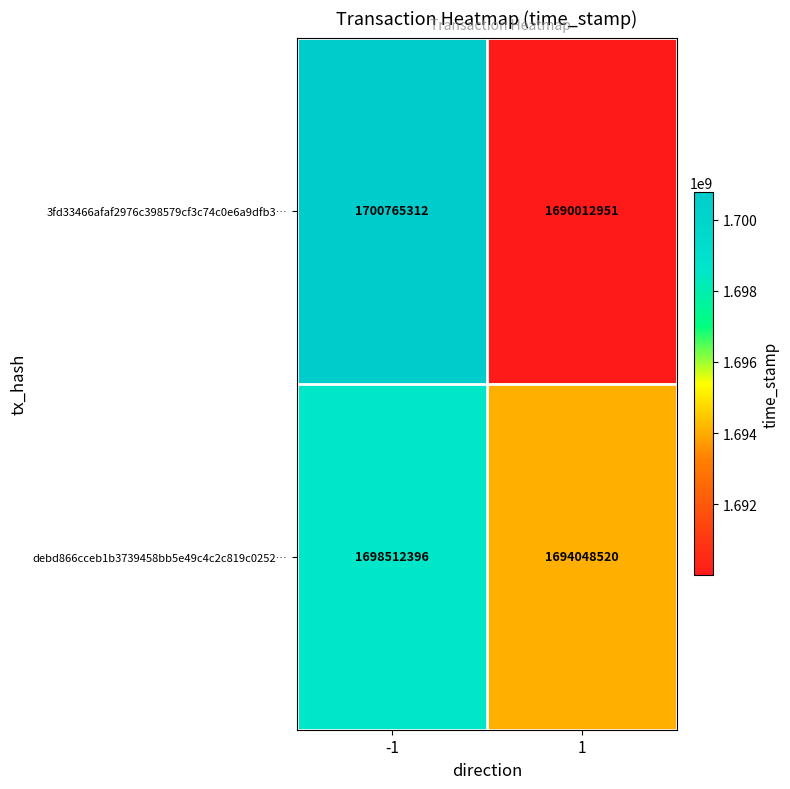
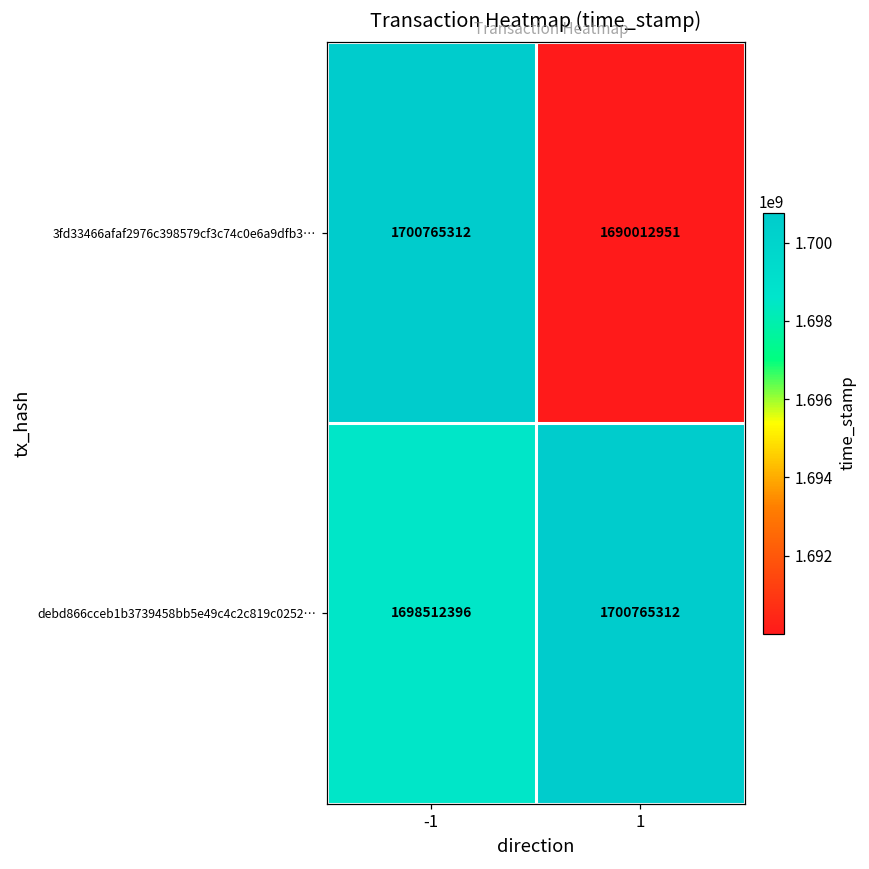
  {
    "3fd33466afaf2976c398579cf3c74c0e6a9dfb3…": {
      "-1": 1700765312,
      "1": 1690012951
    },
    "debd866cceb1b3739458bb5e49c4c2c819c0252…": {
      "-1": 1698512396,
-     "1": 1694048520
+     "1": 1700765312
    }
  }
